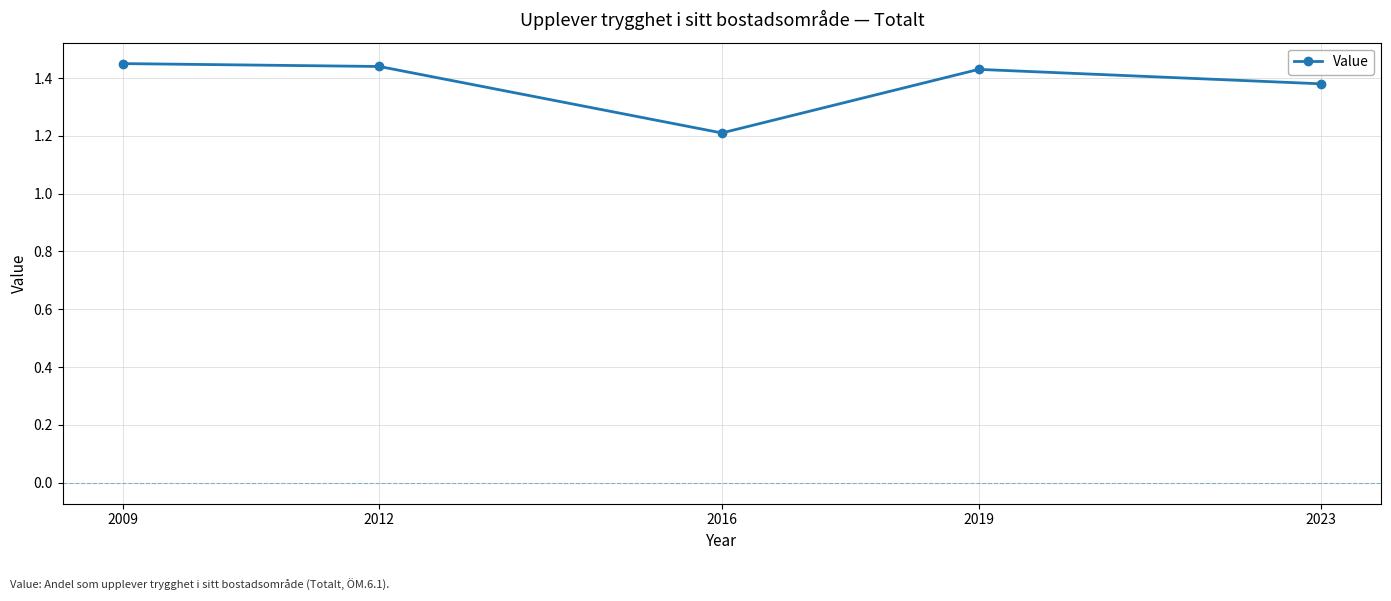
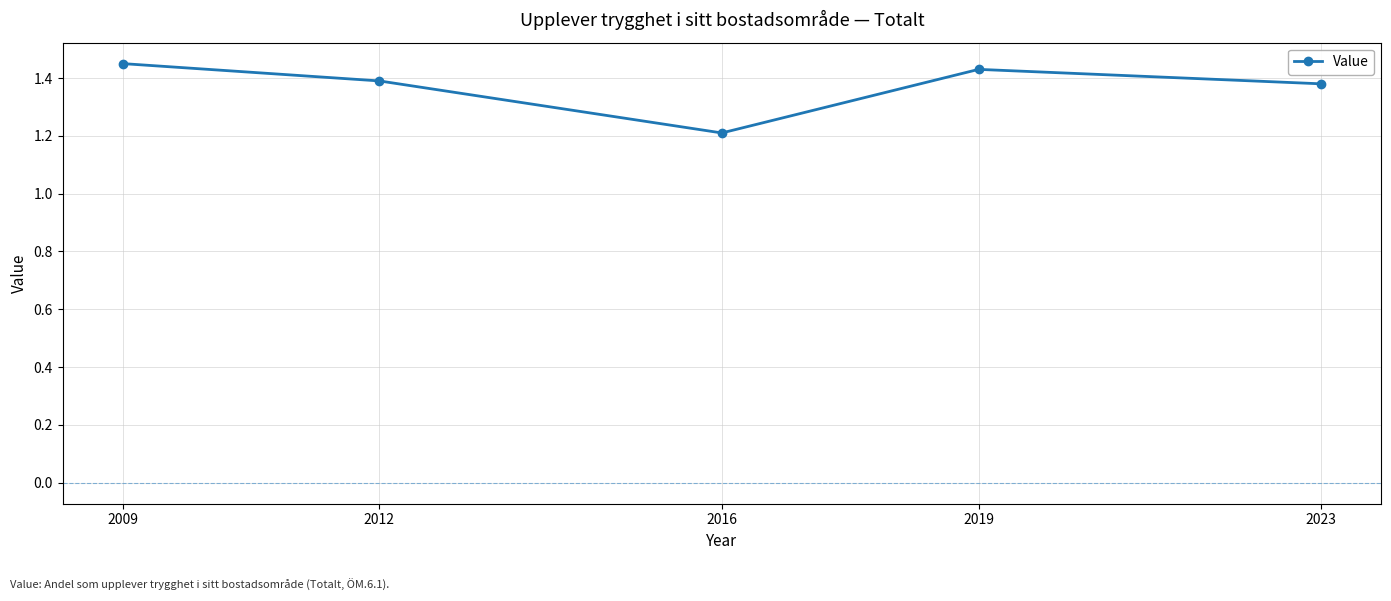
  {
    "2009": 1.45,
-   "2012": 1.44,
+   "2012": 1.39,
    "2016": 1.21,
    "2019": 1.43,
    "2023": 1.38
  }
